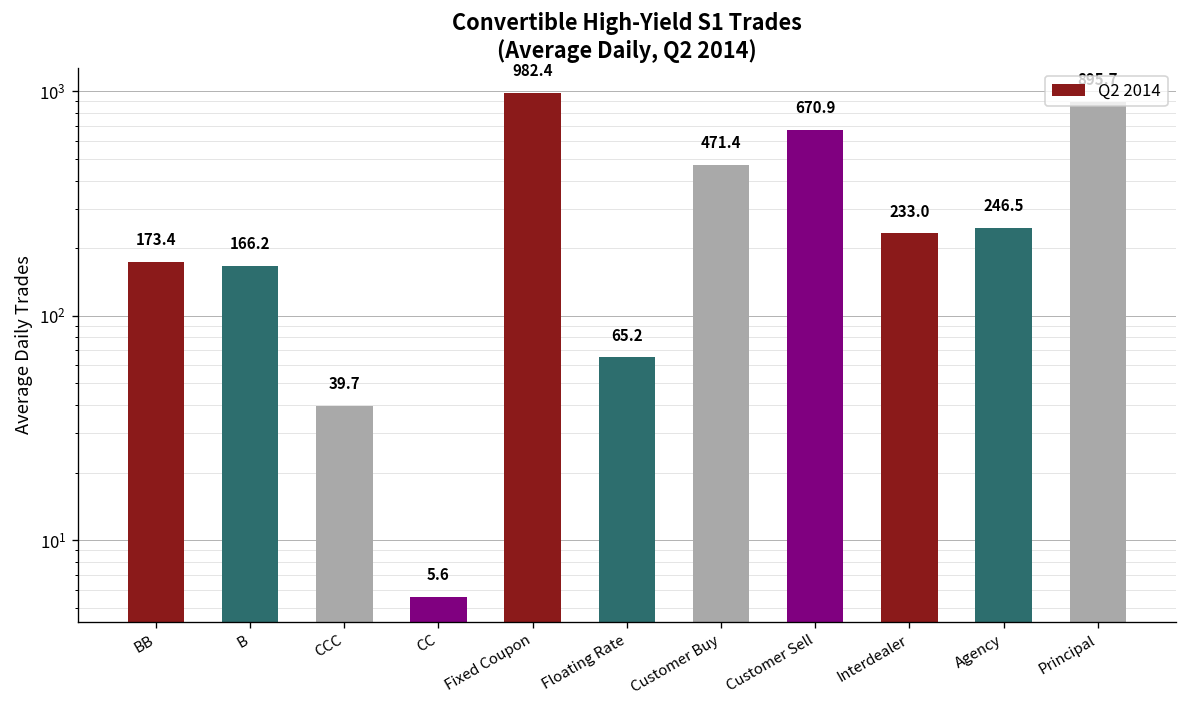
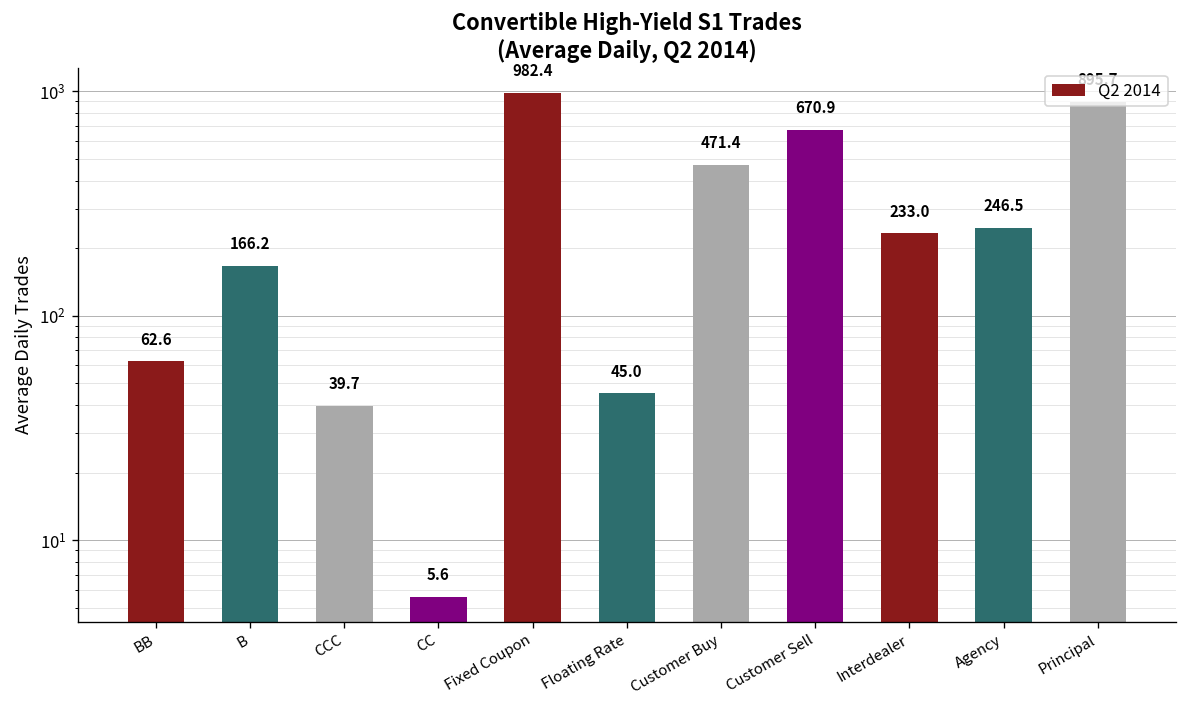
  {
-   "BB": 173.4,
+   "BB": 62.6,
    "B": 166.2,
    "CCC": 39.7,
    "CC": 5.6,
    "Fixed Coupon": 982.4,
-   "Floating Rate": 65.2,
+   "Floating Rate": 45.0,
    "Customer Buy": 471.4,
    "Customer Sell": 670.9,
    "Interdealer": 233.0,
    "Agency": 246.5
  }
